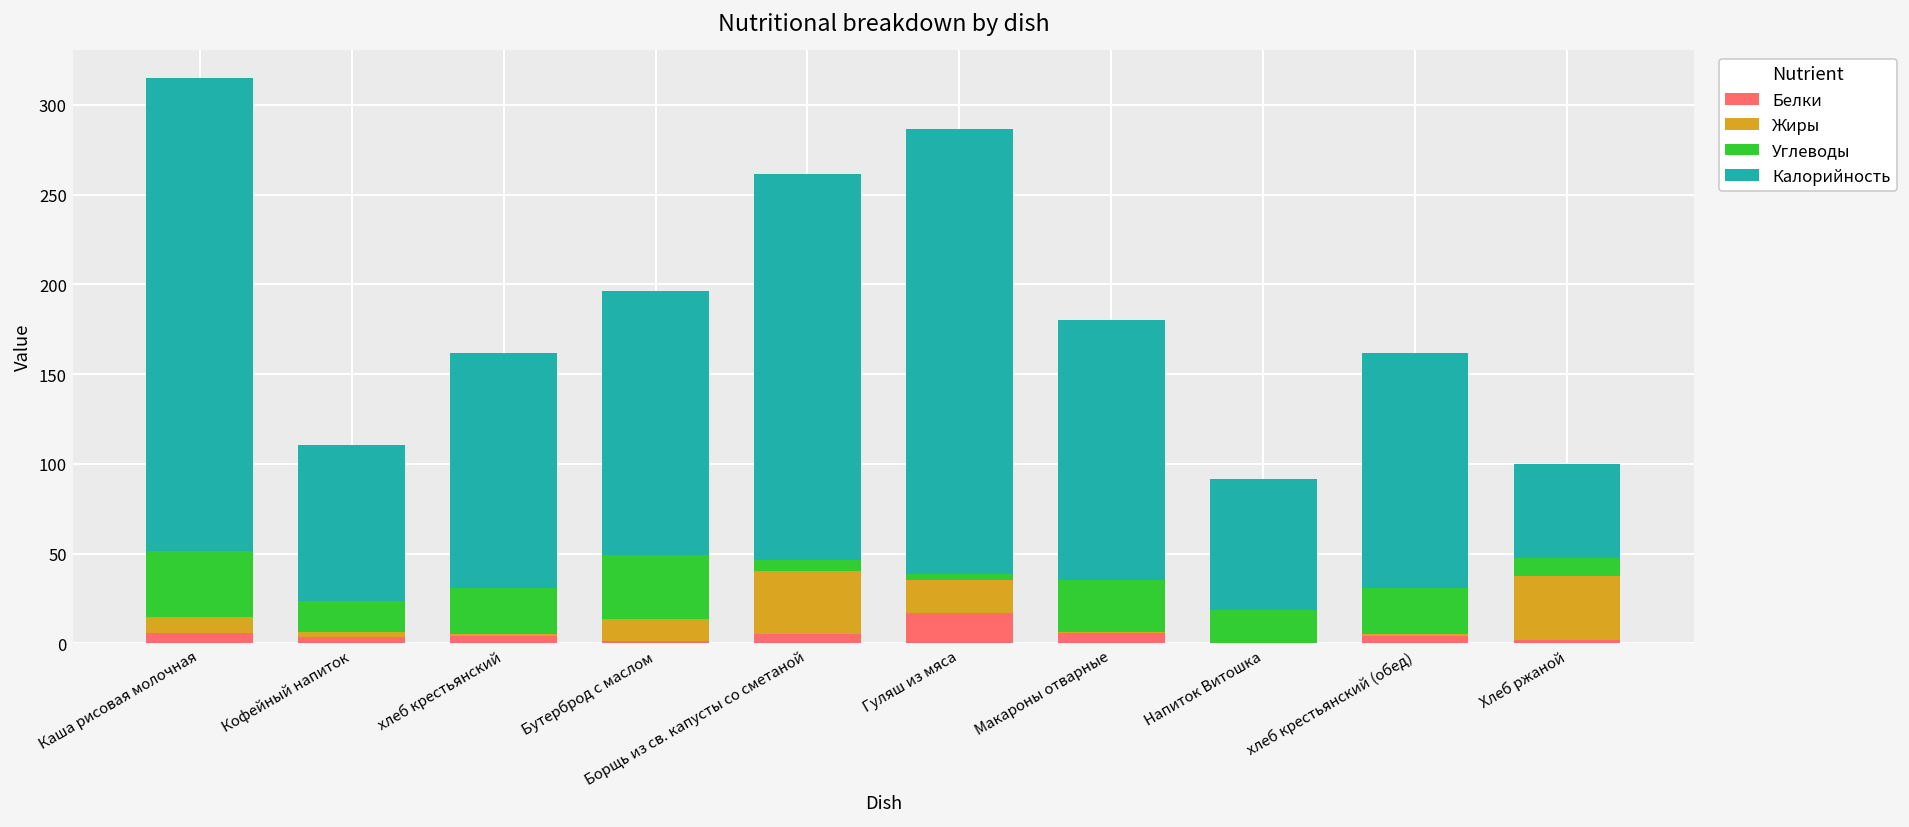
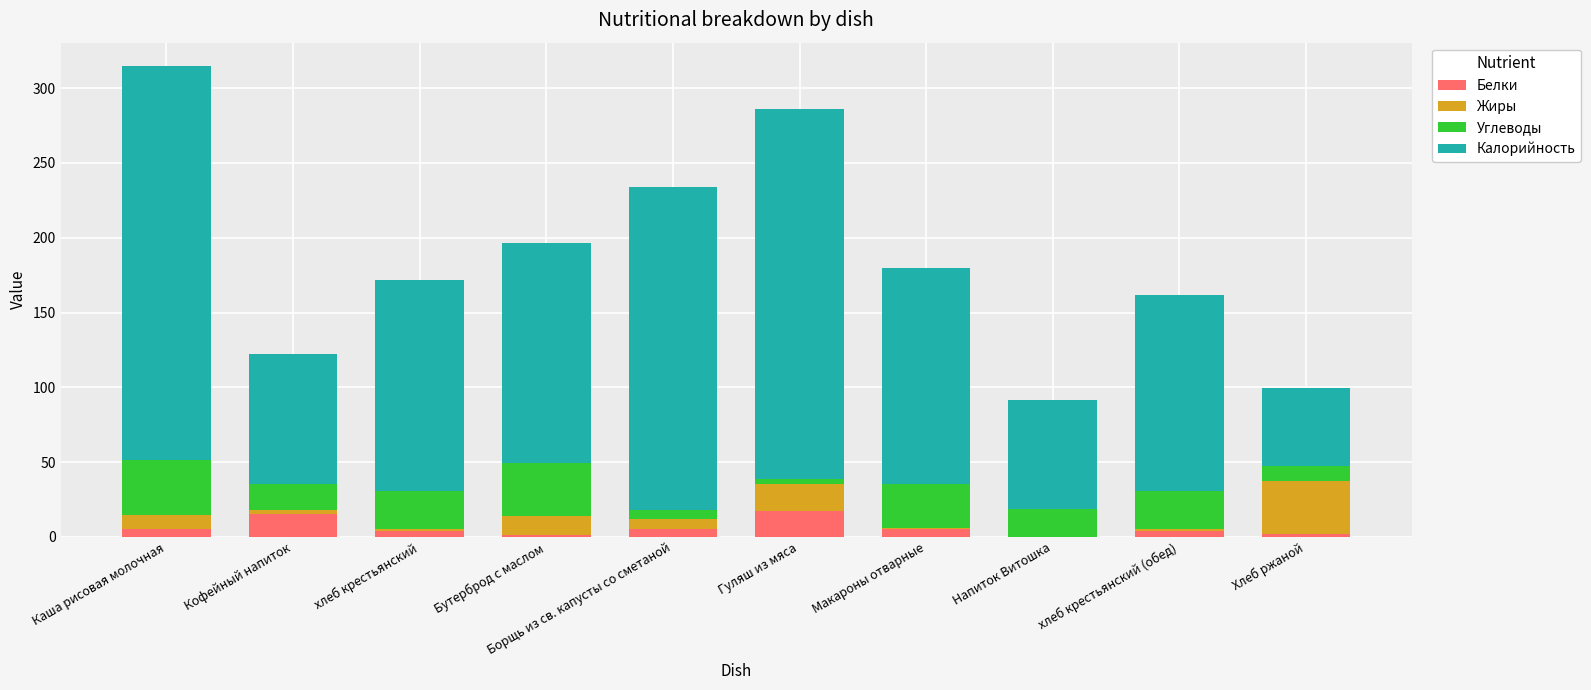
  {
    "Белки": {
      "Каша рисовая молочная": 6,
-     "Кофейный напиток": 4,
+     "Кофейный напиток": 15,
      "хлеб крестьянский": 4,
      "Борщь из св. капусты со сметаной": 5,
      "Гуляш из мяса": 17,
      "Макароны отварные": 6,
      "Напиток Витошка": 0,
      "хлеб крестьянский (обед)": 4,
      "Хлеб ржаной": 2
    },
    "Жиры": {
      "Каша рисовая молочная": 9,
      "Кофейный напиток": 3,
      "Бутерброд с маслом": 13,
-     "Борщь из св. капусты со сметаной": 35,
+     "Борщь из св. капусты со сметаной": 7,
      "Гуляш из мяса": 18,
      "Напиток Витошка": 0,
      "Хлеб ржаной": 36
    },
    "Углеводы": {
      "Каша рисовая молочная": 37,
      "Кофейный напиток": 17,
      "хлеб крестьянский": 26,
      "Бутерброд с маслом": 36,
      "Борщь из св. капусты со сметаной": 6,
      "Гуляш из мяса": 4,
      "Макароны отварные": 29,
      "Напиток Витошка": 19,
      "хлеб крестьянский (обед)": 26,
      "Хлеб ржаной": 10
    },
    "Калорийность": {
      "Каша рисовая молочная": 263,
      "Кофейный напиток": 87,
-     "хлеб крестьянский": 131,
+     "хлеб крестьянский": 141,
      "Бутерброд с маслом": 147,
      "Борщь из св. капусты со сметаной": 216,
      "Гуляш из мяса": 248,
      "Макароны отварные": 145,
      "Напиток Витошка": 73,
      "хлеб крестьянский (обед)": 131,
      "Хлеб ржаной": 52
    }
  }
